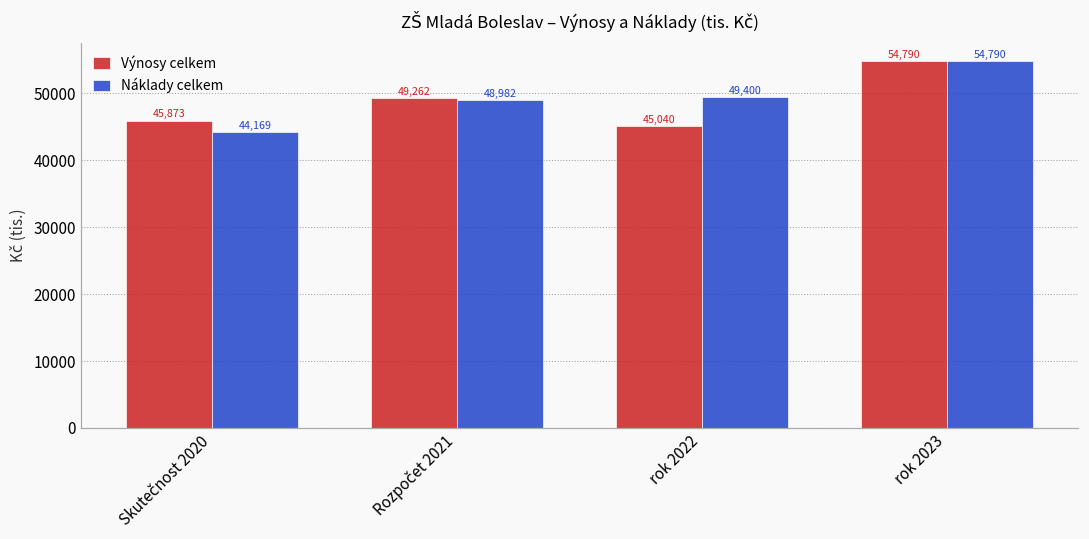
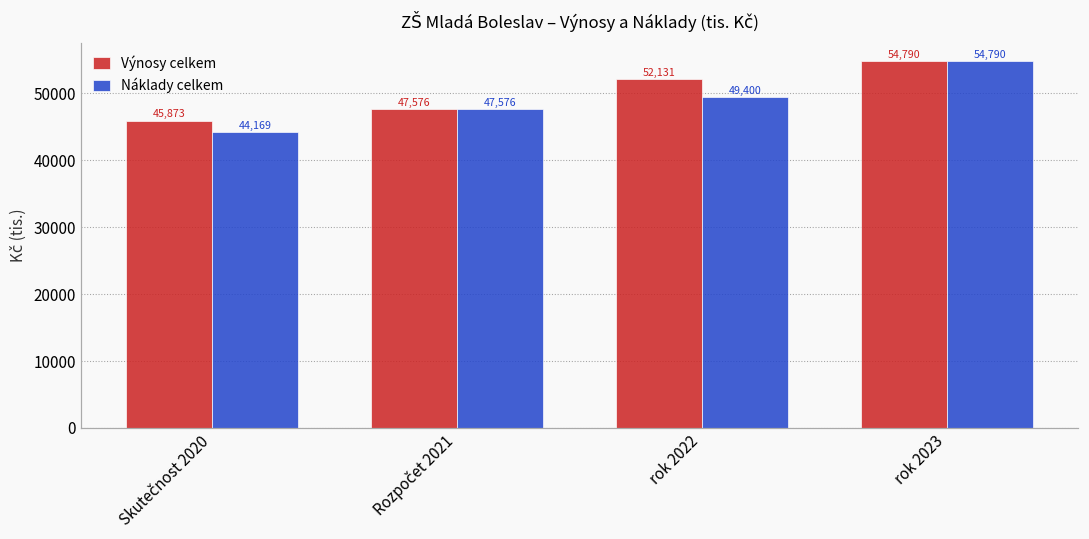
  {
    "Výnosy celkem": {
      "Skutečnost 2020": "45,873",
-     "Rozpočet 2021": "49,262",
-     "rok 2022": "45,040",
+     "Rozpočet 2021": "47,576",
+     "rok 2022": "52,131",
      "rok 2023": "54,790"
    },
    "Náklady celkem": {
      "Skutečnost 2020": "44,169",
-     "Rozpočet 2021": "48,982",
+     "Rozpočet 2021": "47,576",
      "rok 2022": "49,400",
      "rok 2023": "54,790"
    }
  }
